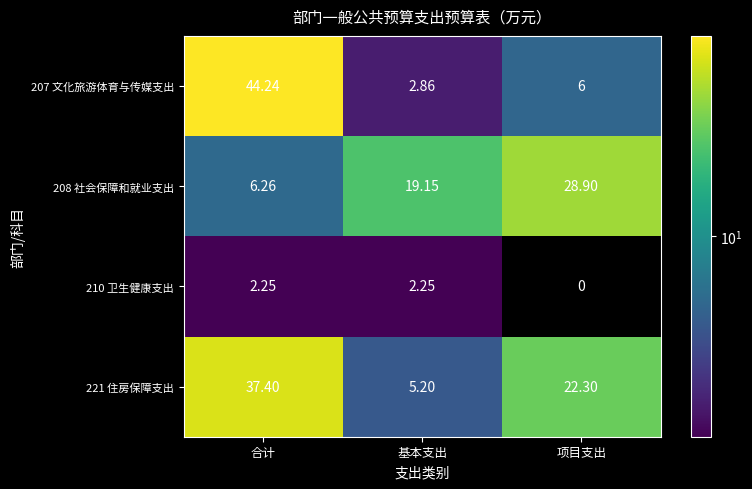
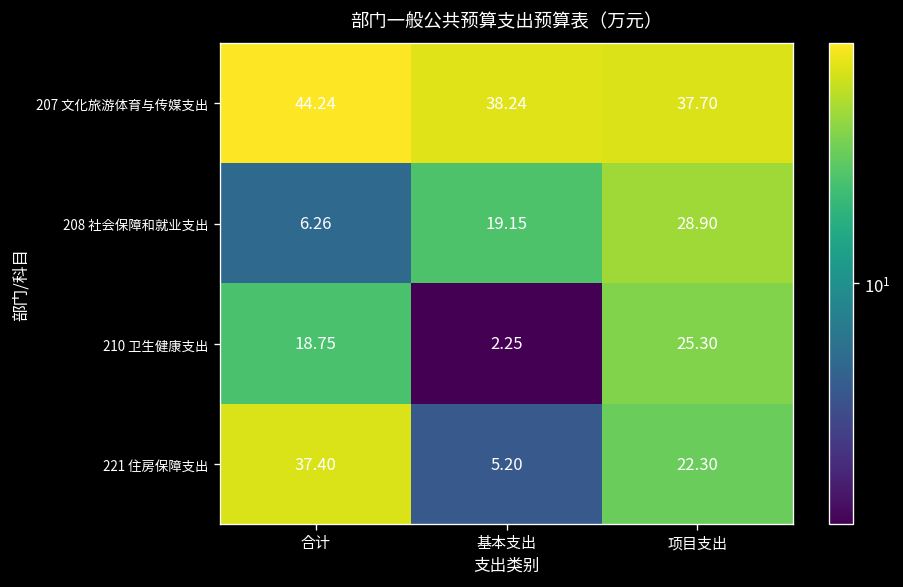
  {
    "207 文化旅游体育与传媒支出": {
      "合计": 44.24,
-     "基本支出": 2.86,
-     "项目支出": 6
+     "基本支出": 38.24,
+     "项目支出": 37.70
    },
    "208 社会保障和就业支出": {
      "合计": 6.26,
      "基本支出": 19.15,
      "项目支出": 28.90
    },
    "210 卫生健康支出": {
-     "合计": 2.25,
+     "合计": 18.75,
      "基本支出": 2.25,
-     "项目支出": 0
+     "项目支出": 25.30
    },
    "221 住房保障支出": {
      "合计": 37.40,
      "基本支出": 5.20,
      "项目支出": 22.30
    }
  }
